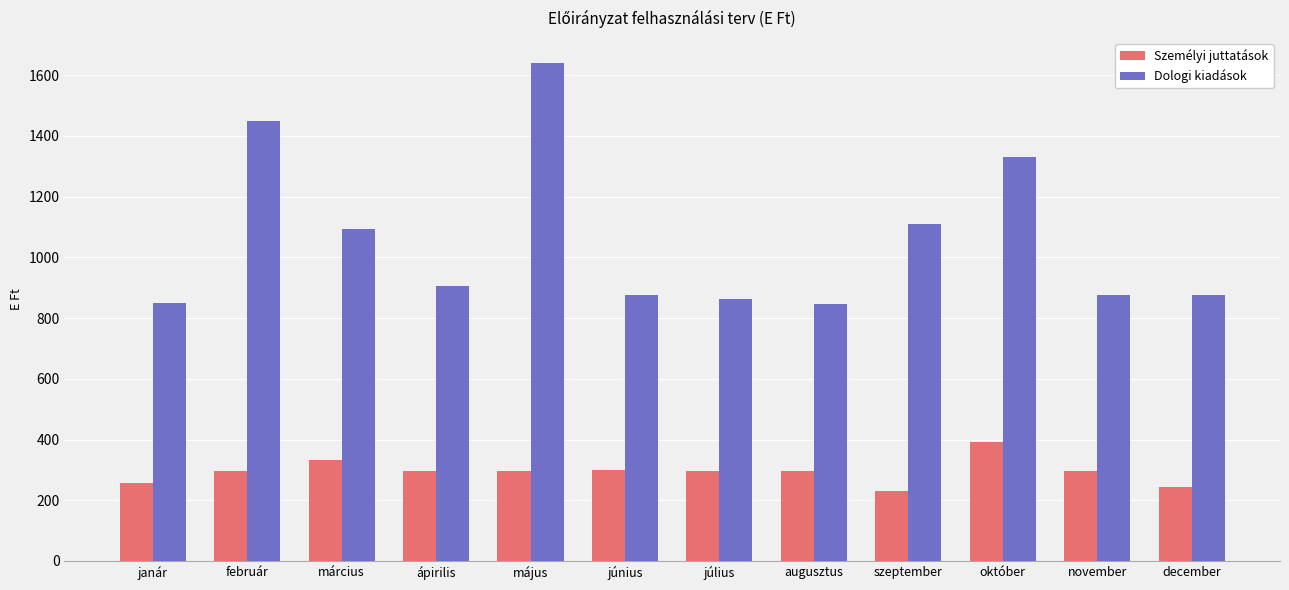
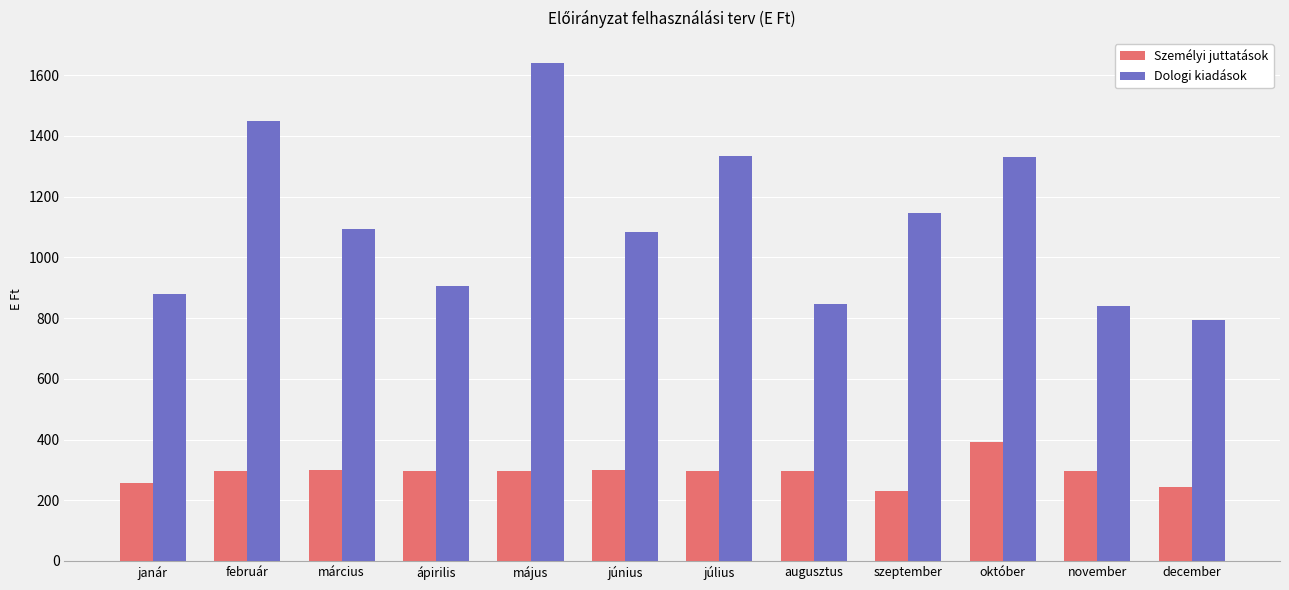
  {
    "Személyi juttatások": {
      "janár": 260,
      "február": 300,
-     "március": 330,
+     "március": 300,
      "ápirilis": 300,
      "május": 300,
      "június": 300,
      "július": 300,
      "augusztus": 300,
      "szeptember": 230,
      "október": 390,
      "november": 300,
      "december": 240
    },
    "Dologi kiadások": {
-     "janár": 850,
+     "janár": 880,
      "február": 1450,
      "március": 1090,
      "ápirilis": 910,
      "május": 1640,
-     "június": 880,
-     "július": 860,
+     "június": 1080,
+     "július": 1340,
      "augusztus": 850,
-     "szeptember": 1110,
+     "szeptember": 1150,
      "október": 1330,
-     "november": 880,
-     "december": 880
+     "november": 840,
+     "december": 790
    }
  }
